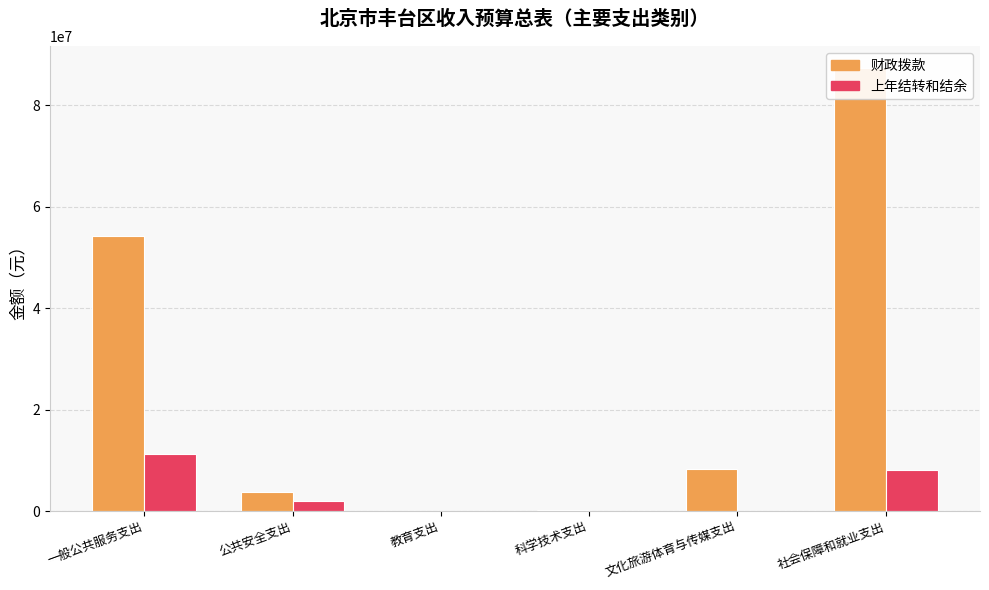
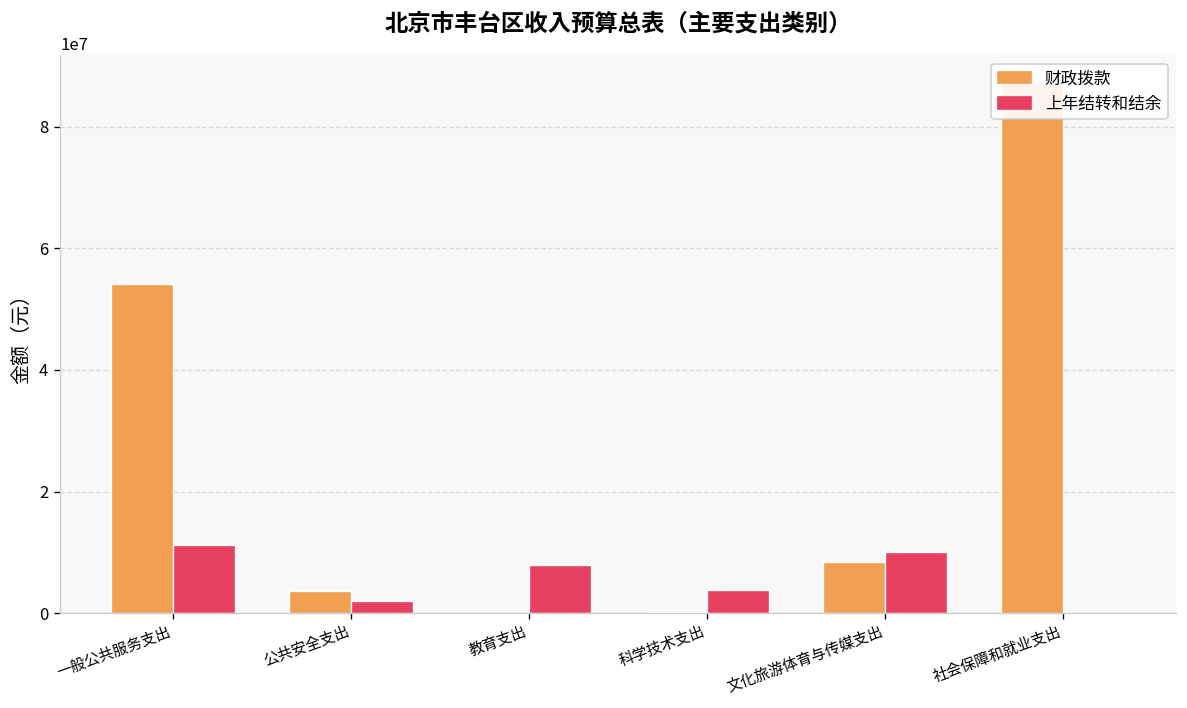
  {
    "财政拨款": {
      "一般公共服务支出": 54000000,
      "公共安全支出": 4000000,
      "文化旅游体育与传媒支出": 8000000
    },
    "上年结转和结余": {
      "一般公共服务支出": 11000000,
      "公共安全支出": 2000000,
-     "教育支出": 0,
-     "科学技术支出": 0,
-     "文化旅游体育与传媒支出": 0,
-     "社会保障和就业支出": 8000000
+     "教育支出": 8000000,
+     "科学技术支出": 4000000,
+     "文化旅游体育与传媒支出": 10000000,
+     "社会保障和就业支出": 0
    }
  }
